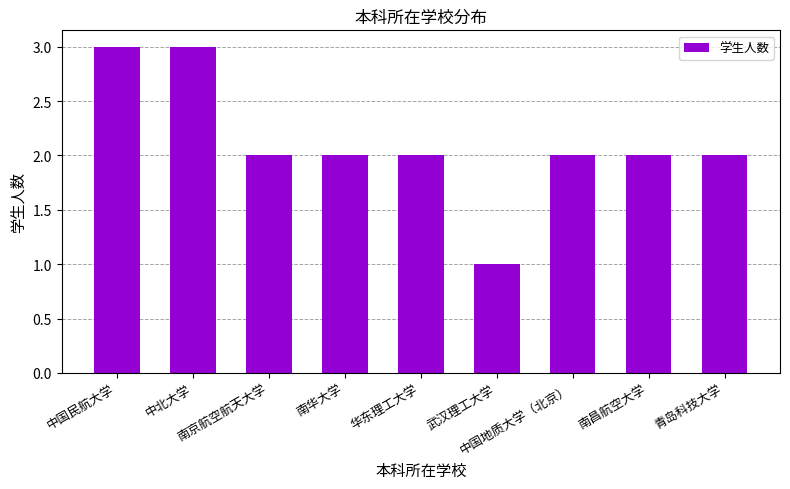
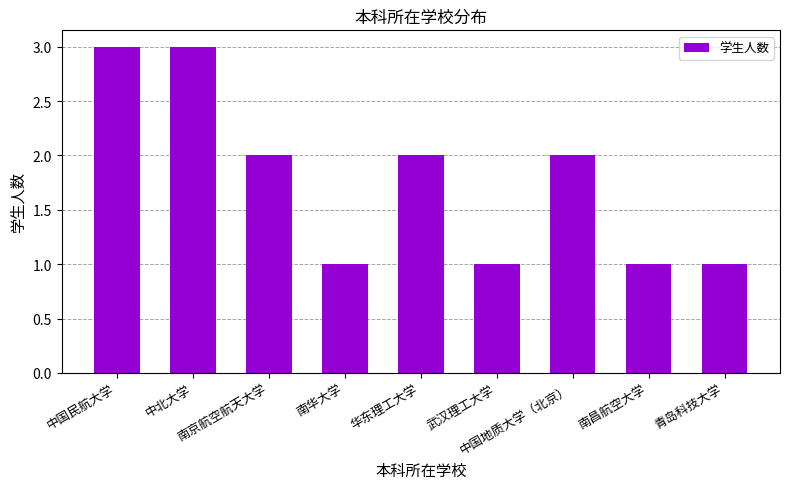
  {
    "中国民航大学": 3,
    "中北大学": 3,
    "南京航空航天大学": 2,
-   "南华大学": 2,
+   "南华大学": 1,
    "华东理工大学": 2,
    "武汉理工大学": 1,
    "中国地质大学（北京）": 2,
-   "南昌航空大学": 2,
-   "青岛科技大学": 2
+   "南昌航空大学": 1,
+   "青岛科技大学": 1
  }
